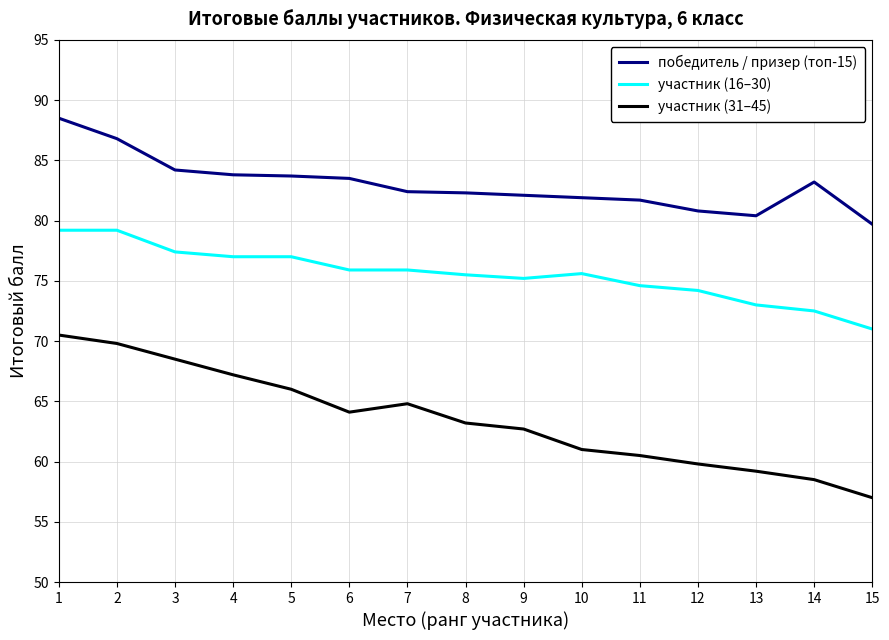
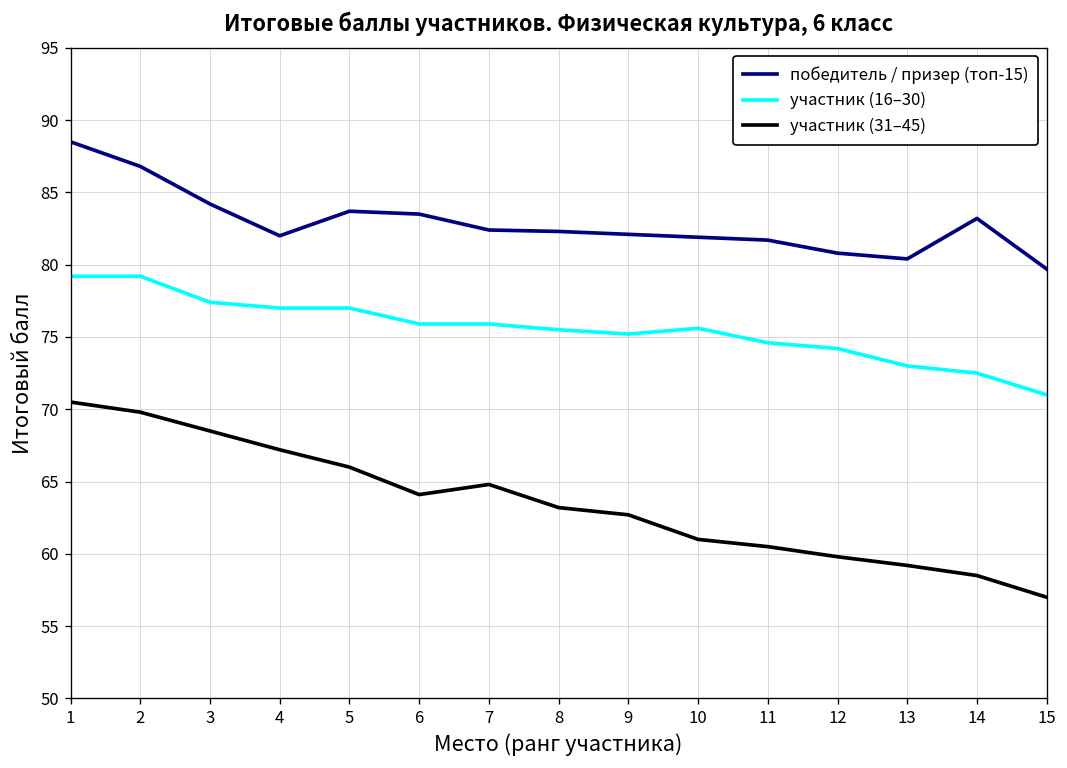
  {
    "победитель / призер (топ-15)": {
      "1": 88.5,
      "2": 86.8,
      "3": 84.2,
-     "4": 83.8,
+     "4": 82.0,
      "5": 83.7,
      "6": 83.5,
      "7": 82.4,
      "8": 82.3,
      "9": 82.1,
      "10": 81.9,
      "11": 81.7,
      "12": 80.8,
      "13": 80.4,
      "14": 83.2,
      "15": 79.7
    },
    "участник (16–30)": {
      "1": 79.2,
      "2": 79.2,
      "3": 77.4,
      "4": 77.0,
      "5": 77.0,
      "6": 75.9,
      "7": 75.9,
      "8": 75.5,
      "9": 75.2,
      "10": 75.6,
      "11": 74.6,
      "12": 74.2,
      "13": 73.0,
      "14": 72.5,
      "15": 71.0
    },
    "участник (31–45)": {
      "1": 70.5,
      "2": 69.8,
      "3": 68.5,
      "4": 67.2,
      "5": 66.0,
      "6": 64.1,
      "7": 64.8,
      "8": 63.2,
      "9": 62.7,
      "10": 61.0,
      "11": 60.5,
      "12": 59.8,
      "13": 59.2,
      "14": 58.5,
      "15": 57.0
    }
  }
